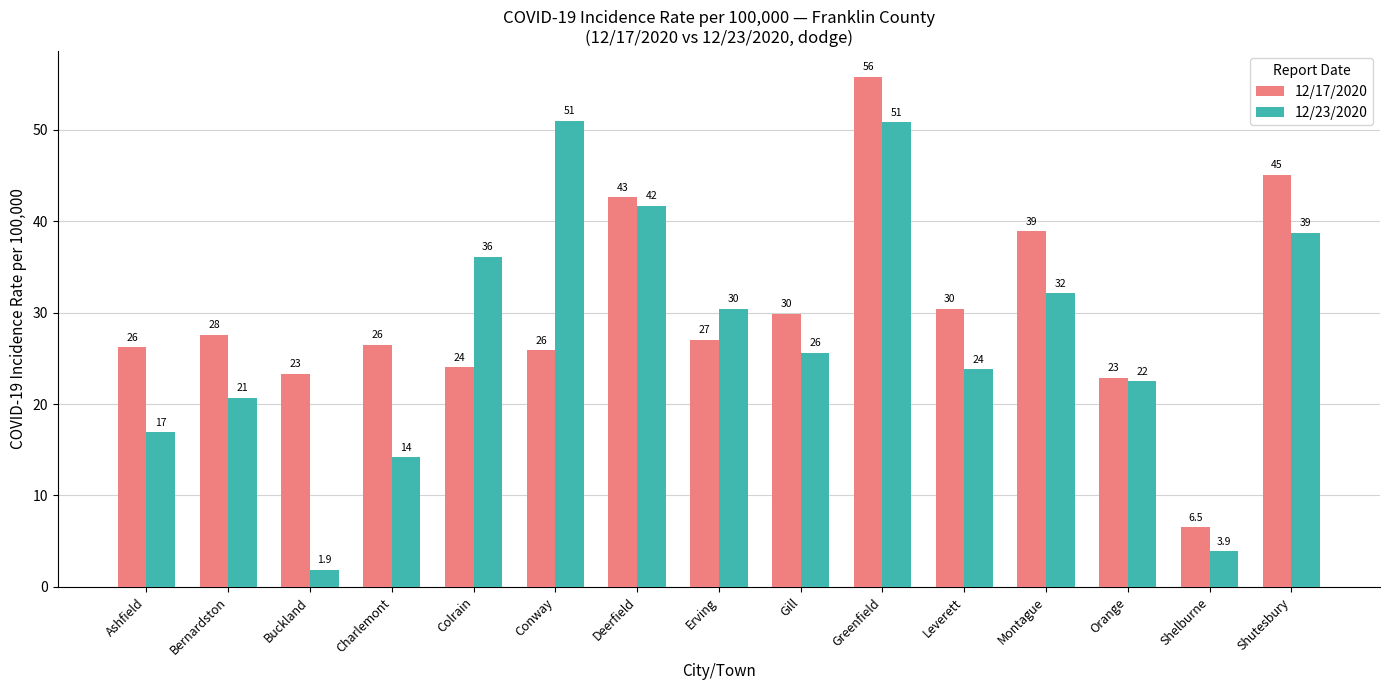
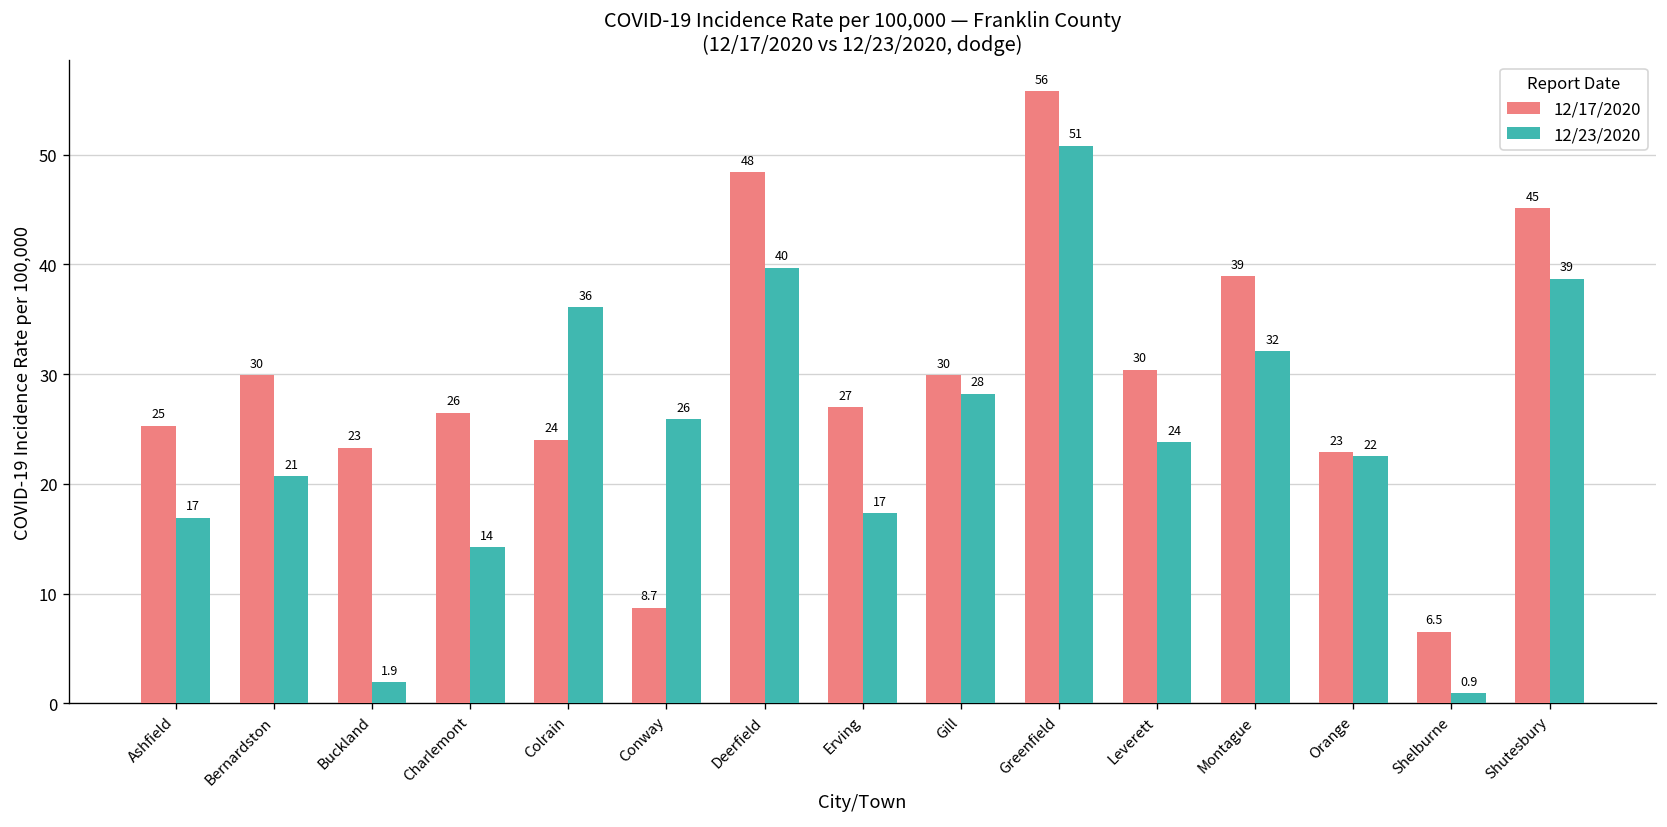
  {
    "12/17/2020": {
-     "Ashfield": 26,
-     "Bernardston": 28,
+     "Ashfield": 25,
+     "Bernardston": 30,
      "Buckland": 23,
      "Charlemont": 26,
      "Colrain": 24,
-     "Conway": 26,
-     "Deerfield": 43,
+     "Conway": 8.7,
+     "Deerfield": 48,
      "Erving": 27,
      "Gill": 30,
      "Greenfield": 56,
      "Leverett": 30,
      "Montague": 39,
      "Orange": 23,
      "Shelburne": 6.5,
      "Shutesbury": 45
    },
    "12/23/2020": {
      "Ashfield": 17,
      "Bernardston": 21,
      "Buckland": 1.9,
      "Charlemont": 14,
      "Colrain": 36,
-     "Conway": 51,
-     "Deerfield": 42,
-     "Erving": 30,
-     "Gill": 26,
+     "Conway": 26,
+     "Deerfield": 40,
+     "Erving": 17,
+     "Gill": 28,
      "Greenfield": 51,
      "Leverett": 24,
      "Montague": 32,
      "Orange": 22,
-     "Shelburne": 3.9,
+     "Shelburne": 0.9,
      "Shutesbury": 39
    }
  }
